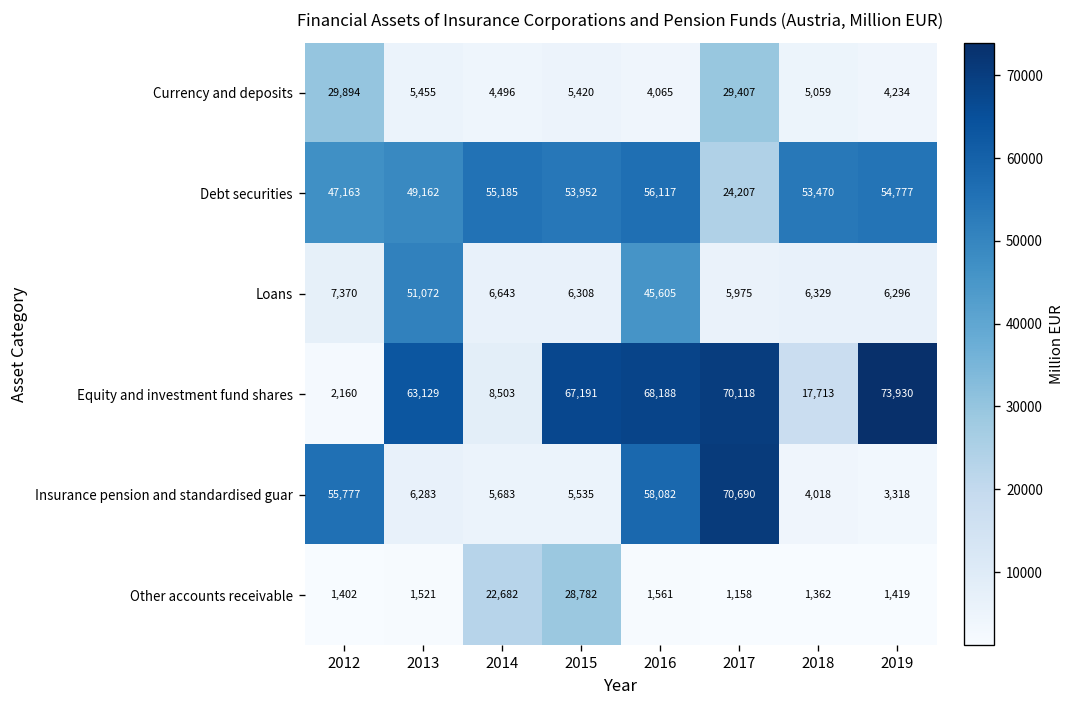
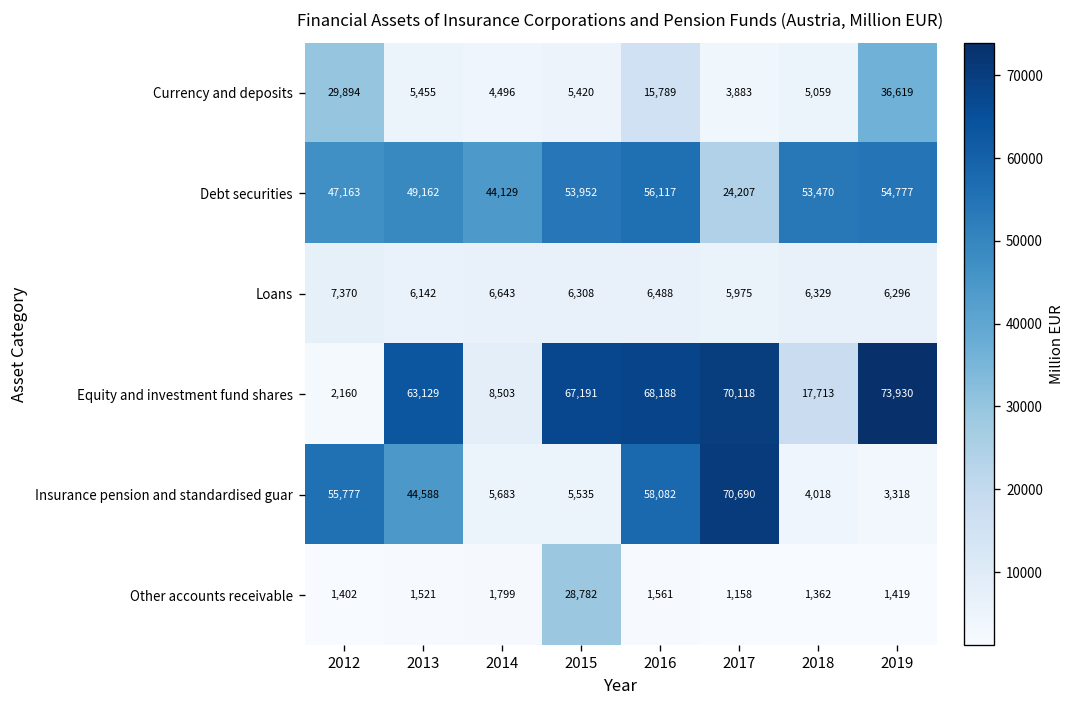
  {
    "Currency and deposits": {
      "2012": "29,894",
      "2013": "5,455",
      "2014": "4,496",
      "2015": "5,420",
-     "2016": "4,065",
-     "2017": "29,407",
+     "2016": "15,789",
+     "2017": "3,883",
      "2018": "5,059",
-     "2019": "4,234"
+     "2019": "36,619"
    },
    "Debt securities": {
      "2012": "47,163",
      "2013": "49,162",
-     "2014": "55,185",
+     "2014": "44,129",
      "2015": "53,952",
      "2016": "56,117",
      "2017": "24,207",
      "2018": "53,470",
      "2019": "54,777"
    },
    "Loans": {
      "2012": "7,370",
-     "2013": "51,072",
+     "2013": "6,142",
      "2014": "6,643",
      "2015": "6,308",
-     "2016": "45,605",
+     "2016": "6,488",
      "2017": "5,975",
      "2018": "6,329",
      "2019": "6,296"
    },
    "Equity and investment fund shares": {
      "2012": "2,160",
      "2013": "63,129",
      "2014": "8,503",
      "2015": "67,191",
      "2016": "68,188",
      "2017": "70,118",
      "2018": "17,713",
      "2019": "73,930"
    },
    "Insurance pension and standardised guar": {
      "2012": "55,777",
-     "2013": "6,283",
+     "2013": "44,588",
      "2014": "5,683",
      "2015": "5,535",
      "2016": "58,082",
      "2017": "70,690",
      "2018": "4,018",
      "2019": "3,318"
    },
    "Other accounts receivable": {
      "2012": "1,402",
      "2013": "1,521",
-     "2014": "22,682",
+     "2014": "1,799",
      "2015": "28,782",
      "2016": "1,561",
      "2017": "1,158",
      "2018": "1,362",
      "2019": "1,419"
    }
  }
